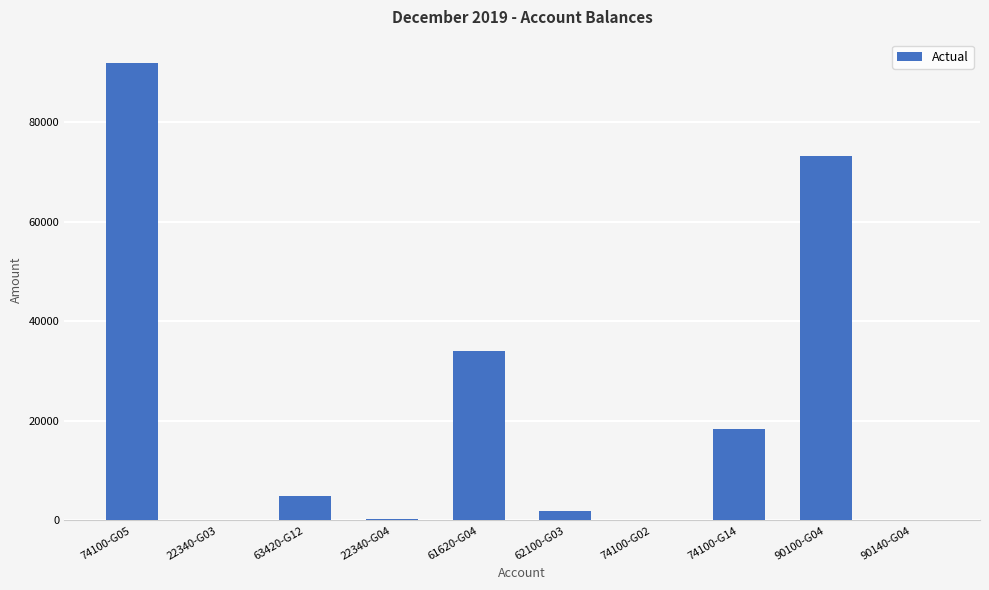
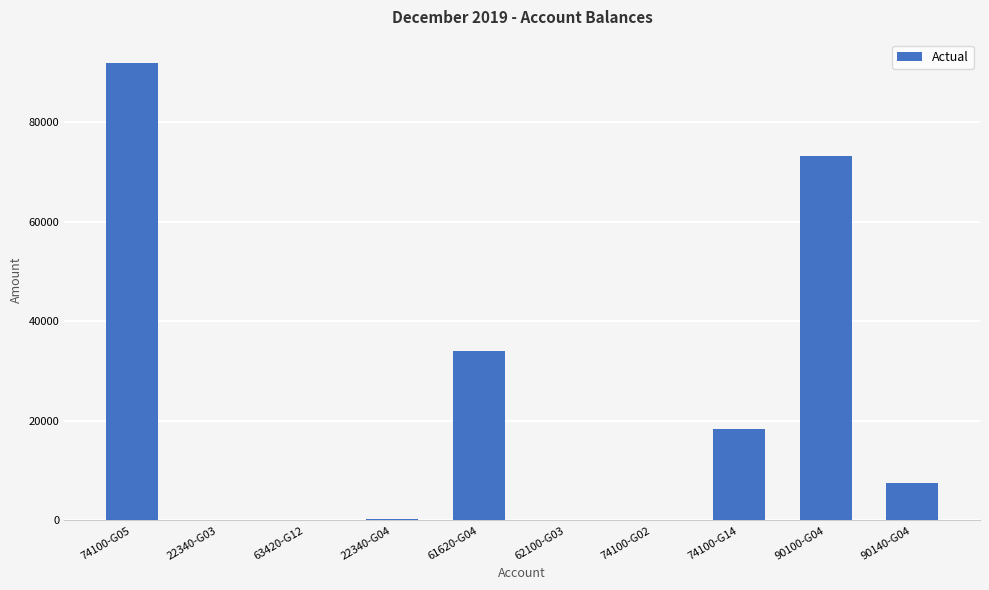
  {
    "74100-G05": 92000,
    "22340-G03": 0,
-   "63420-G12": 5000,
+   "63420-G12": 0,
    "61620-G04": 34000,
-   "62100-G03": 2000,
+   "62100-G03": 0,
    "74100-G02": 0,
    "74100-G14": 18000,
    "90100-G04": 73000,
-   "90140-G04": 0
+   "90140-G04": 8000
  }
